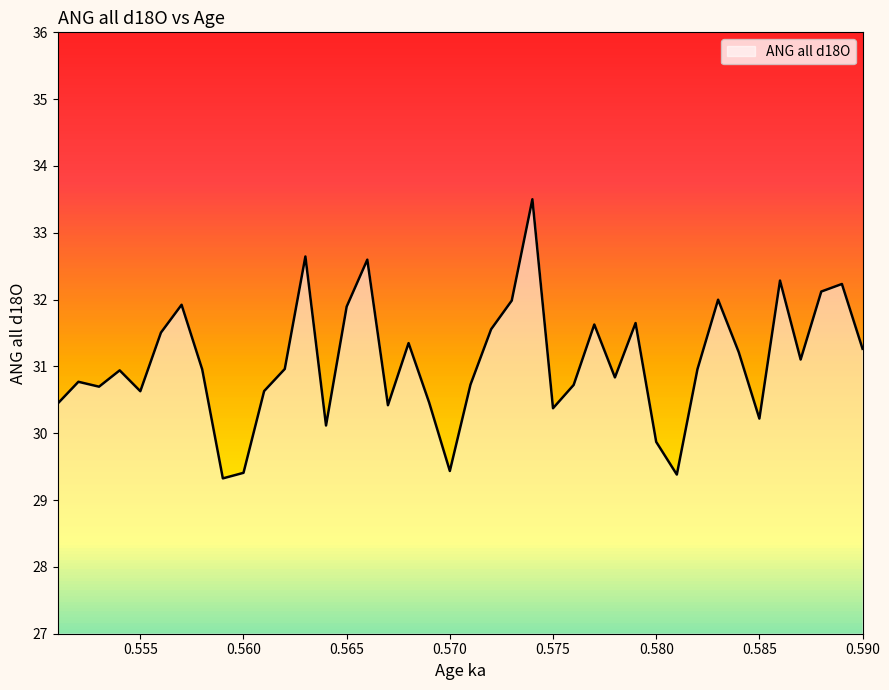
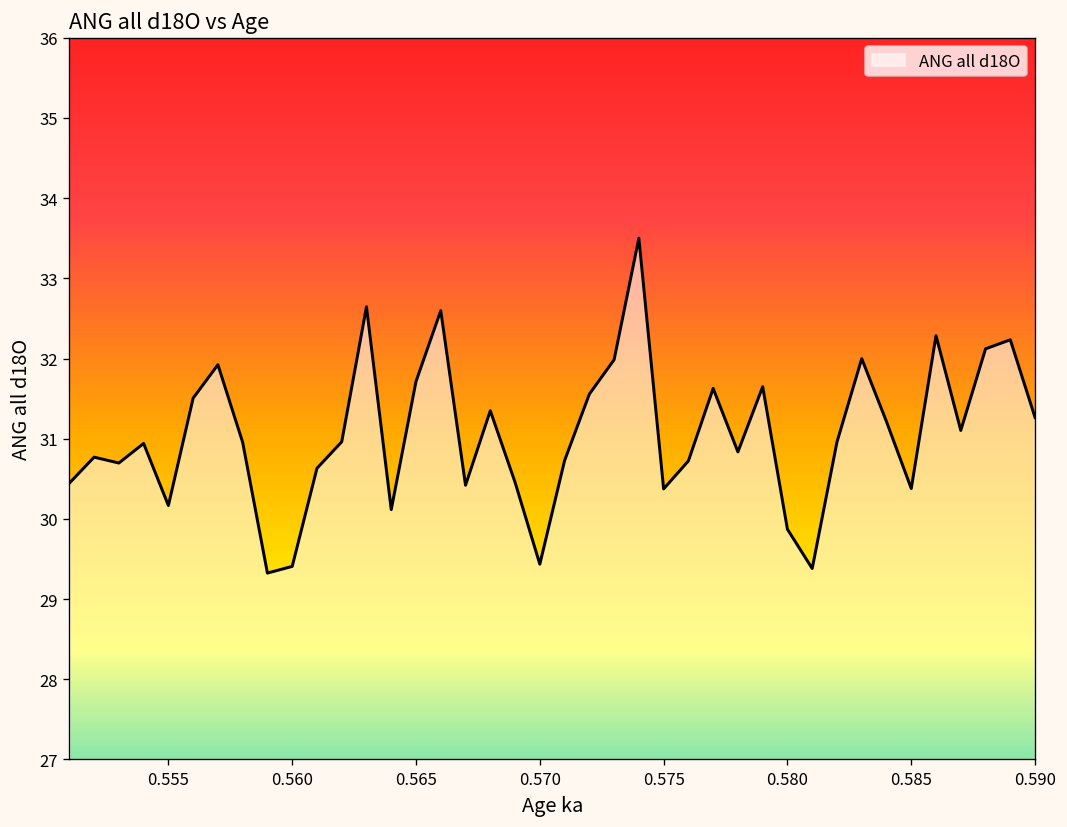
  {
-   "0.555": 30.6,
+   "0.555": 30.2,
    "0.560": 29.4,
-   "0.565": 31.9,
+   "0.565": 31.7,
    "0.570": 29.4,
    "0.575": 30.4,
    "0.580": 29.9,
-   "0.585": 30.2,
+   "0.585": 30.4,
    "0.590": 31.3
  }
